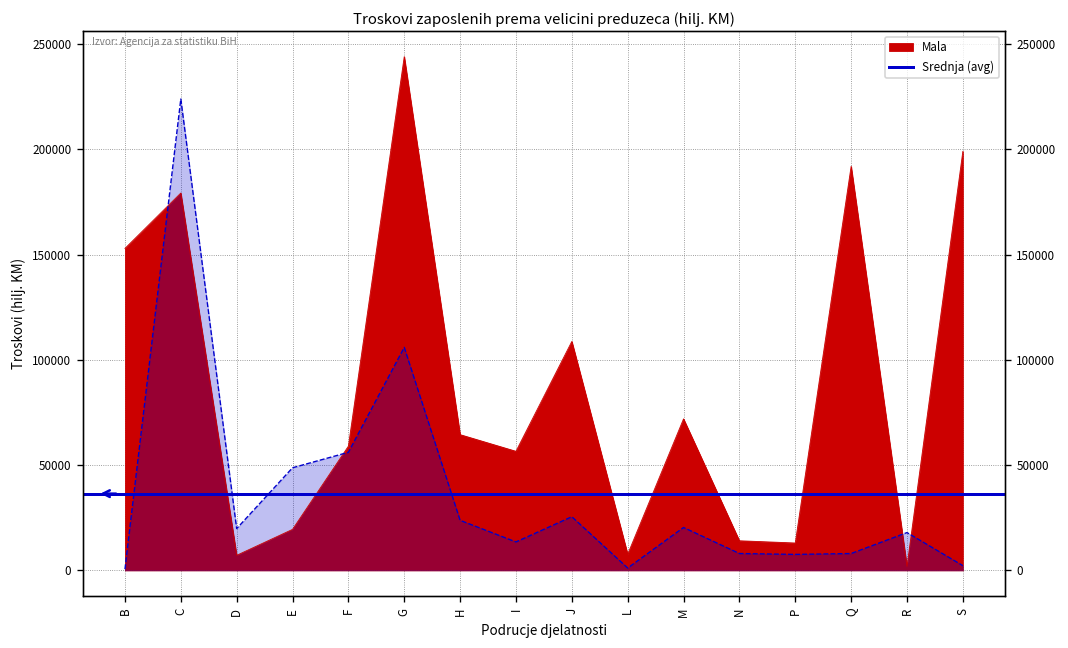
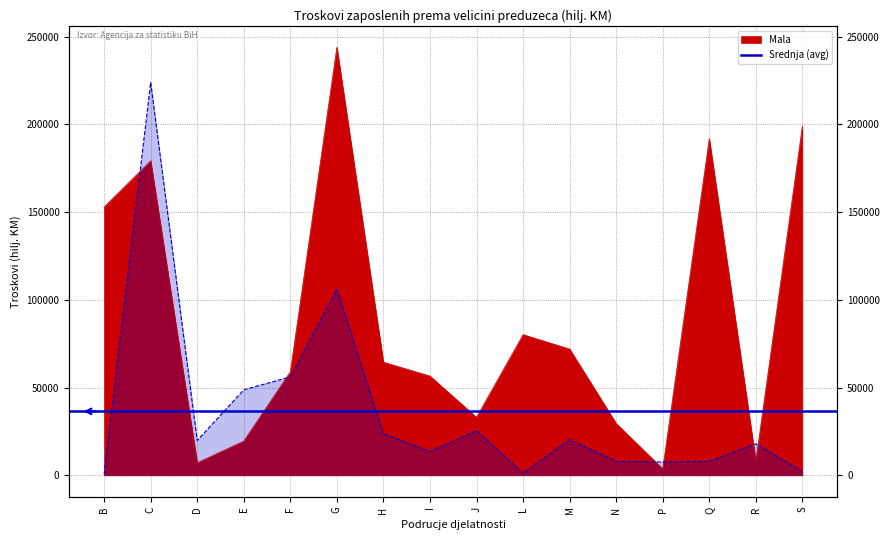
  {
    "Mala": {
      "B": 153000,
      "C": 179000,
      "D": 7000,
      "E": 19000,
      "F": 59000,
      "G": 244000,
      "H": 64000,
      "I": 57000,
-     "J": 109000,
-     "L": 8000,
+     "J": 33000,
+     "L": 80000,
      "M": 72000,
-     "N": 14000,
-     "P": 13000,
+     "N": 30000,
+     "P": 4000,
      "Q": 192000,
-     "R": 2000,
+     "R": 8000,
      "S": 199000
    }
  }
